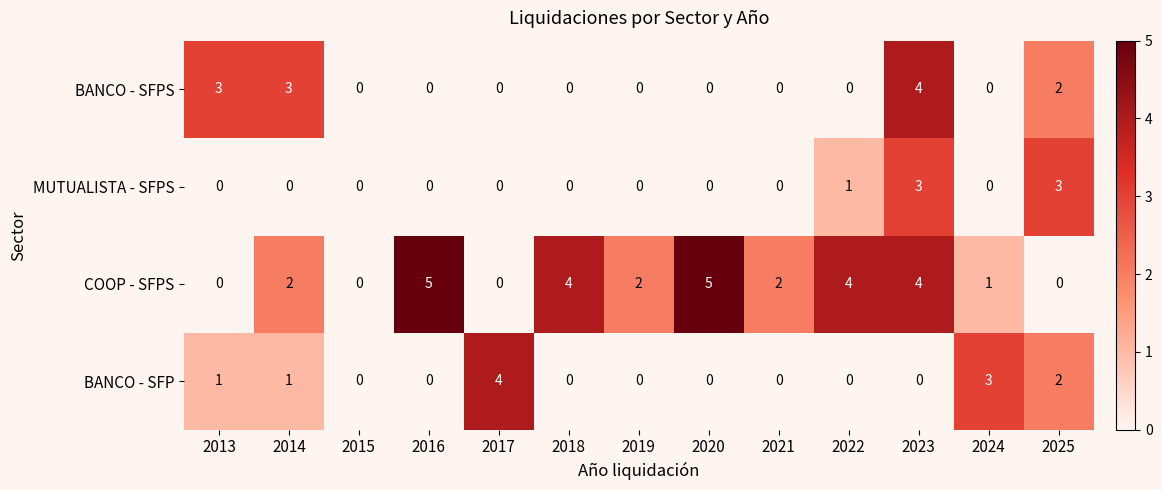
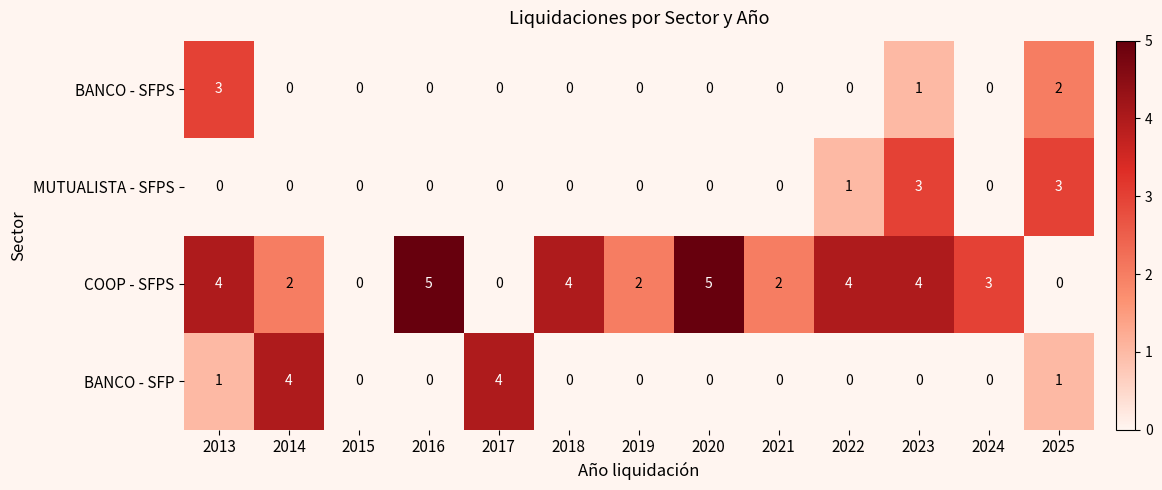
  {
    "BANCO - SFPS": {
      "2013": 3,
-     "2014": 3,
+     "2014": 0,
      "2015": 0,
      "2016": 0,
      "2017": 0,
      "2018": 0,
      "2019": 0,
      "2020": 0,
      "2021": 0,
      "2022": 0,
-     "2023": 4,
+     "2023": 1,
      "2024": 0,
      "2025": 2
    },
    "MUTUALISTA - SFPS": {
      "2013": 0,
      "2014": 0,
      "2015": 0,
      "2016": 0,
      "2017": 0,
      "2018": 0,
      "2019": 0,
      "2020": 0,
      "2021": 0,
      "2022": 1,
      "2023": 3,
      "2024": 0,
      "2025": 3
    },
    "COOP - SFPS": {
-     "2013": 0,
+     "2013": 4,
      "2014": 2,
      "2015": 0,
      "2016": 5,
      "2017": 0,
      "2018": 4,
      "2019": 2,
      "2020": 5,
      "2021": 2,
      "2022": 4,
      "2023": 4,
-     "2024": 1,
+     "2024": 3,
      "2025": 0
    },
    "BANCO - SFP": {
      "2013": 1,
-     "2014": 1,
+     "2014": 4,
      "2015": 0,
      "2016": 0,
      "2017": 4,
      "2018": 0,
      "2019": 0,
      "2020": 0,
      "2021": 0,
      "2022": 0,
      "2023": 0,
-     "2024": 3,
-     "2025": 2
+     "2024": 0,
+     "2025": 1
    }
  }
